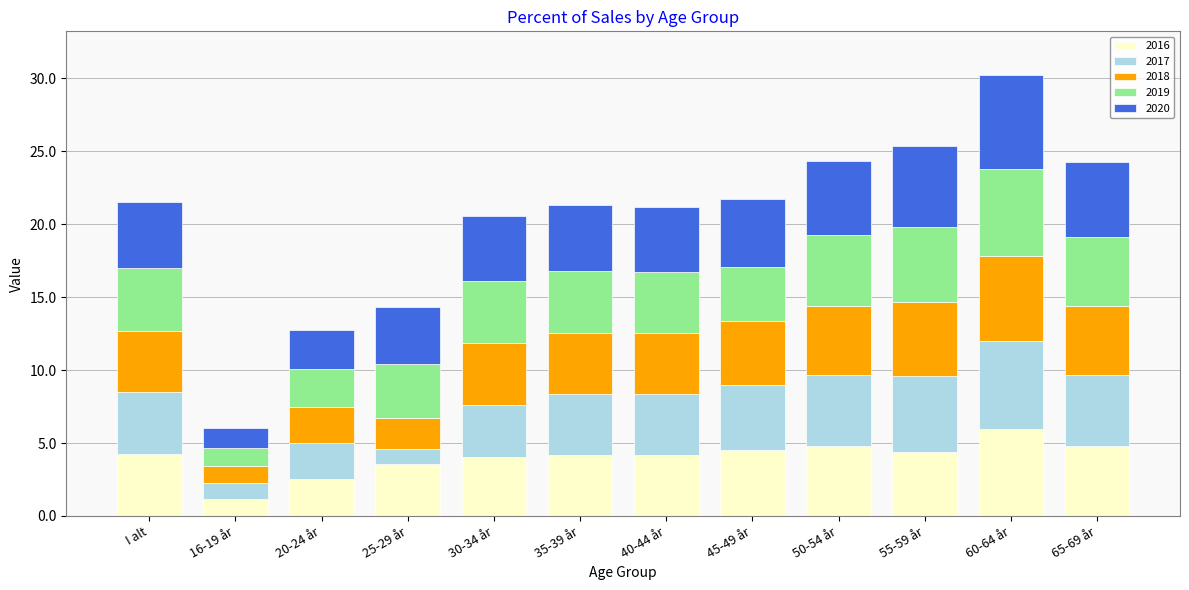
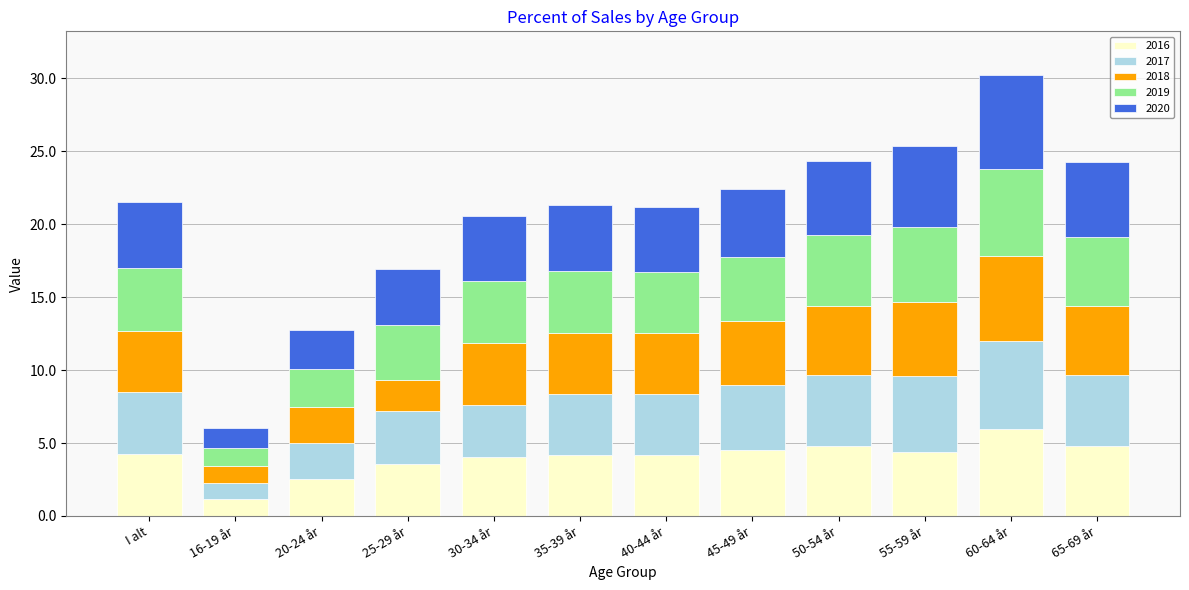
  {
    "2016": {
      "I alt": 4.2,
      "16-19 år": 1.1,
      "20-24 år": 2.5,
      "25-29 år": 3.6,
      "30-34 år": 4.0,
      "35-39 år": 4.1,
      "40-44 år": 4.2,
      "45-49 år": 4.5,
      "50-54 år": 4.8,
      "55-59 år": 4.4,
      "60-64 år": 6.0,
      "65-69 år": 4.8
    },
    "2017": {
      "I alt": 4.3,
      "16-19 år": 1.1,
      "20-24 år": 2.5,
-     "25-29 år": 1.0,
+     "25-29 år": 3.6,
      "30-34 år": 3.6,
      "35-39 år": 4.2,
      "40-44 år": 4.2,
      "45-49 år": 4.5,
      "50-54 år": 4.9,
      "55-59 år": 5.2,
      "60-64 år": 6.0,
      "65-69 år": 4.9
    },
    "2018": {
      "I alt": 4.2,
      "16-19 år": 1.2,
      "20-24 år": 2.5,
      "25-29 år": 2.1,
      "30-34 år": 4.2,
      "35-39 år": 4.2,
      "40-44 år": 4.2,
      "45-49 år": 4.4,
      "50-54 år": 4.8,
      "55-59 år": 5.1,
      "60-64 år": 5.9,
      "65-69 år": 4.7
    },
    "2019": {
      "I alt": 4.3,
      "16-19 år": 1.2,
      "20-24 år": 2.6,
      "25-29 år": 3.7,
      "30-34 år": 4.3,
      "35-39 år": 4.3,
      "40-44 år": 4.2,
-     "45-49 år": 3.7,
+     "45-49 år": 4.4,
      "50-54 år": 4.8,
      "55-59 år": 5.1,
      "60-64 år": 6.0,
      "65-69 år": 4.7
    },
    "2020": {
      "I alt": 4.5,
      "16-19 år": 1.3,
      "20-24 år": 2.6,
      "25-29 år": 3.9,
      "30-34 år": 4.5,
      "35-39 år": 4.5,
      "40-44 år": 4.4,
      "45-49 år": 4.6,
      "50-54 år": 5.1,
      "55-59 år": 5.5,
      "60-64 år": 6.4,
      "65-69 år": 5.2
    }
  }
